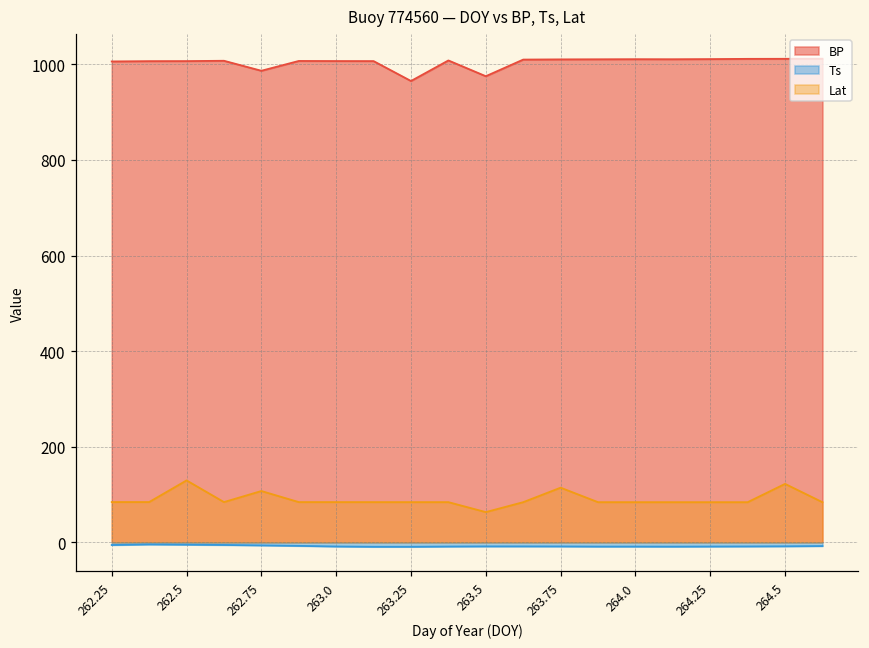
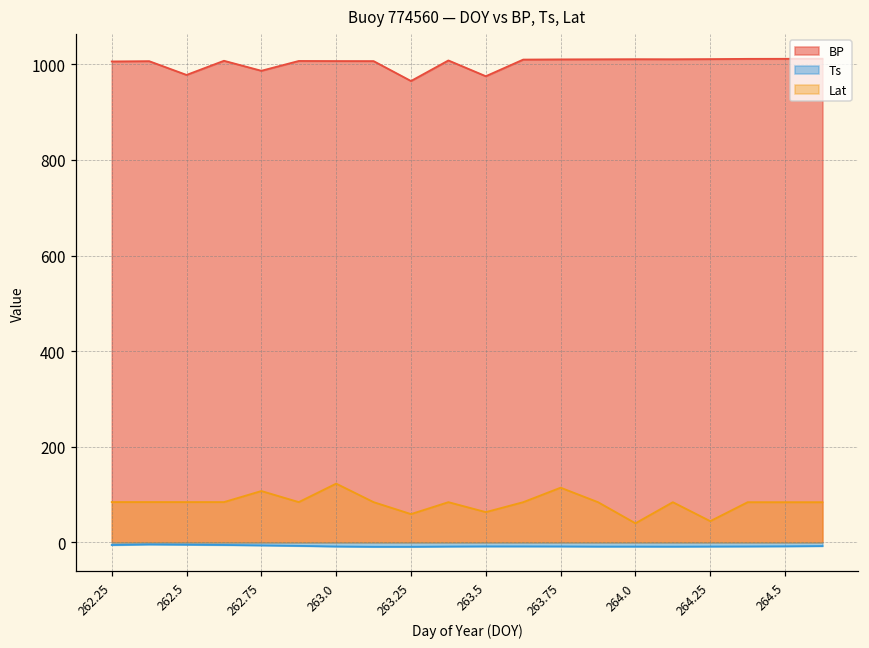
  {
    "BP": {
      "262.25": 1010,
-     "262.5": 1010,
+     "262.5": 980,
      "262.75": 990,
      "263.0": 1010,
      "263.25": 970,
      "263.5": 980,
      "263.75": 1010,
      "264.0": 1010,
      "264.25": 1010,
      "264.5": 1010
    },
    "Lat": {
      "262.25": 80,
-     "262.5": 130,
+     "262.5": 80,
      "262.75": 110,
-     "263.0": 80,
-     "263.25": 80,
+     "263.0": 120,
+     "263.25": 60,
      "263.5": 60,
      "263.75": 110,
-     "264.0": 80,
-     "264.25": 80,
-     "264.5": 120
+     "264.0": 40,
+     "264.25": 40,
+     "264.5": 80
    }
  }
